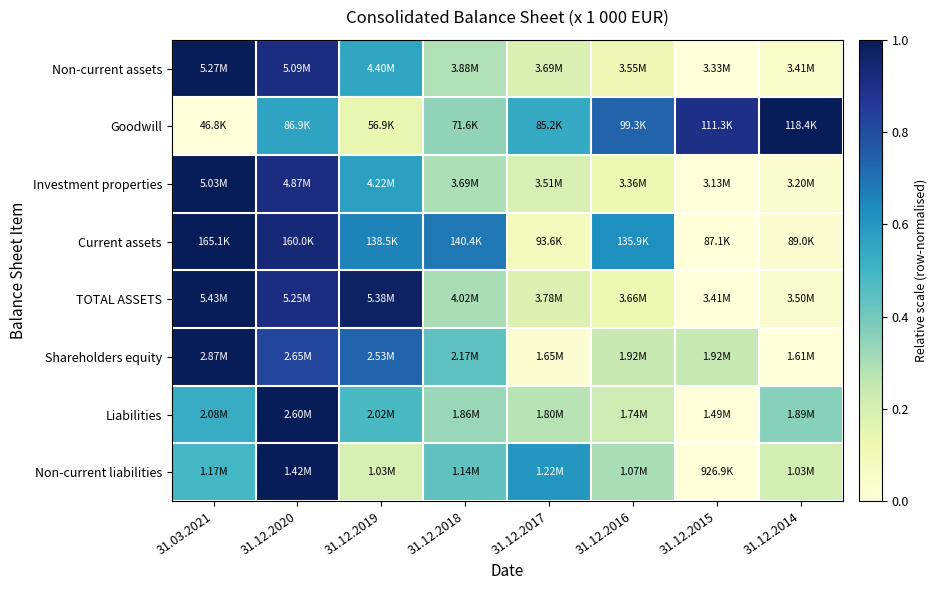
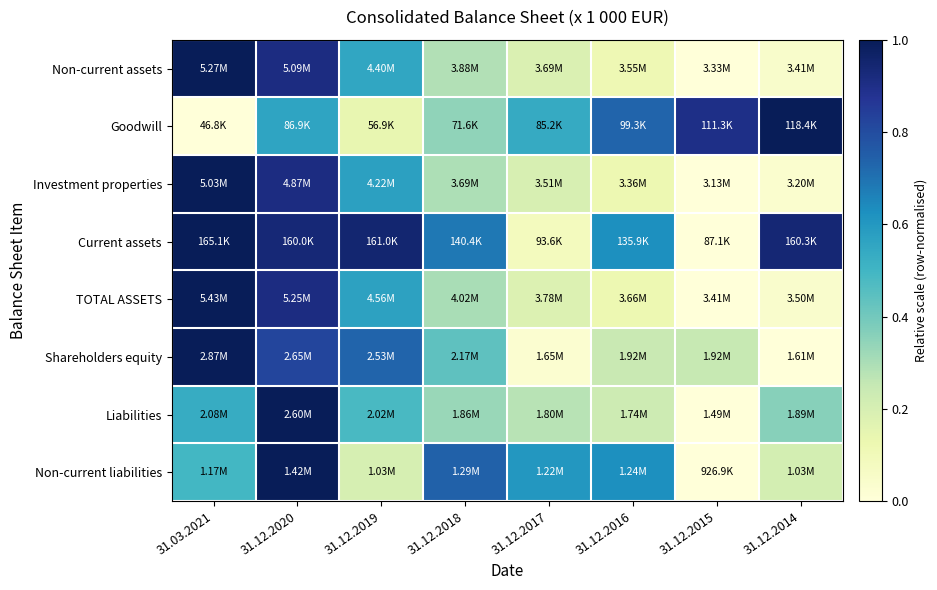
  {
    "Non-current assets": {
      "31.03.2021": "5.27M",
      "31.12.2020": "5.09M",
      "31.12.2019": "4.40M",
      "31.12.2018": "3.88M",
      "31.12.2017": "3.69M",
      "31.12.2016": "3.55M",
      "31.12.2015": "3.33M",
      "31.12.2014": "3.41M"
    },
    "Goodwill": {
      "31.03.2021": "46.8K",
      "31.12.2020": "86.9K",
      "31.12.2019": "56.9K",
      "31.12.2018": "71.6K",
      "31.12.2017": "85.2K",
      "31.12.2016": "99.3K",
      "31.12.2015": "111.3K",
      "31.12.2014": "118.4K"
    },
    "Investment properties": {
      "31.03.2021": "5.03M",
      "31.12.2020": "4.87M",
      "31.12.2019": "4.22M",
      "31.12.2018": "3.69M",
      "31.12.2017": "3.51M",
      "31.12.2016": "3.36M",
      "31.12.2015": "3.13M",
      "31.12.2014": "3.20M"
    },
    "Current assets": {
      "31.03.2021": "165.1K",
      "31.12.2020": "160.0K",
-     "31.12.2019": "138.5K",
+     "31.12.2019": "161.0K",
      "31.12.2018": "140.4K",
      "31.12.2017": "93.6K",
      "31.12.2016": "135.9K",
      "31.12.2015": "87.1K",
-     "31.12.2014": "89.0K"
+     "31.12.2014": "160.3K"
    },
    "TOTAL ASSETS": {
      "31.03.2021": "5.43M",
      "31.12.2020": "5.25M",
-     "31.12.2019": "5.38M",
+     "31.12.2019": "4.56M",
      "31.12.2018": "4.02M",
      "31.12.2017": "3.78M",
      "31.12.2016": "3.66M",
      "31.12.2015": "3.41M",
      "31.12.2014": "3.50M"
    },
    "Shareholders equity": {
      "31.03.2021": "2.87M",
      "31.12.2020": "2.65M",
      "31.12.2019": "2.53M",
      "31.12.2018": "2.17M",
      "31.12.2017": "1.65M",
      "31.12.2016": "1.92M",
      "31.12.2015": "1.92M",
      "31.12.2014": "1.61M"
    },
    "Liabilities": {
      "31.03.2021": "2.08M",
      "31.12.2020": "2.60M",
      "31.12.2019": "2.02M",
      "31.12.2018": "1.86M",
      "31.12.2017": "1.80M",
      "31.12.2016": "1.74M",
      "31.12.2015": "1.49M",
      "31.12.2014": "1.89M"
    },
    "Non-current liabilities": {
      "31.03.2021": "1.17M",
      "31.12.2020": "1.42M",
      "31.12.2019": "1.03M",
-     "31.12.2018": "1.14M",
+     "31.12.2018": "1.29M",
      "31.12.2017": "1.22M",
-     "31.12.2016": "1.07M",
+     "31.12.2016": "1.24M",
      "31.12.2015": "926.9K",
      "31.12.2014": "1.03M"
    }
  }
